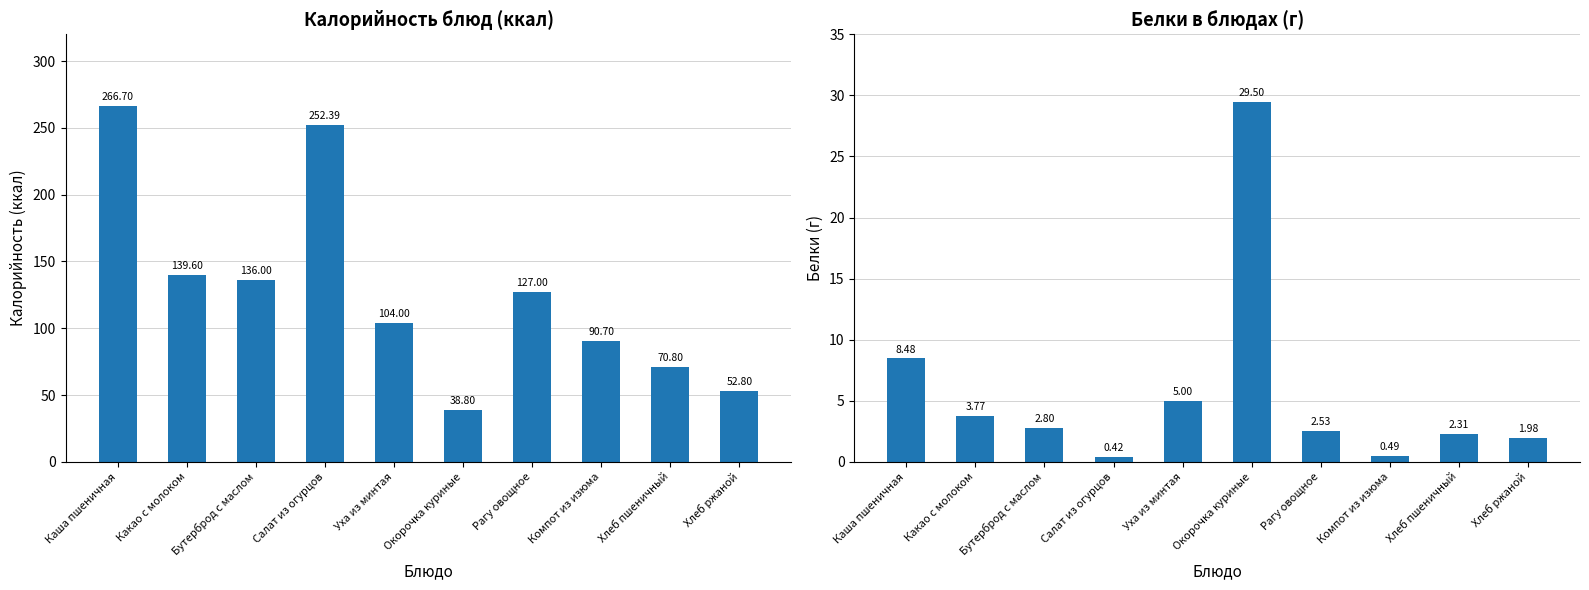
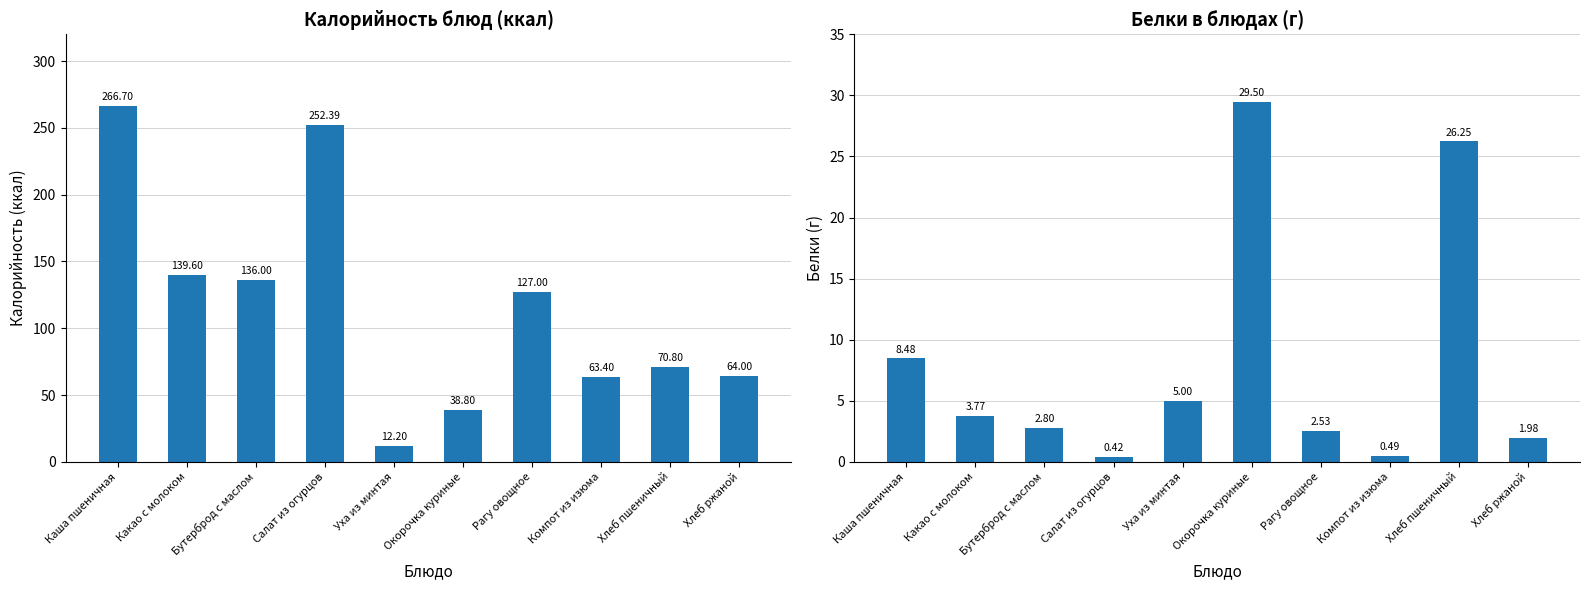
  {
    "Калорийность блюд (ккал)": {
      "Каша пшеничная": 266.70,
      "Какао с молоком": 139.60,
      "Бутерброд с маслом": 136.00,
      "Салат из огурцов": 252.39,
-     "Уха из минтая": 104.00,
+     "Уха из минтая": 12.20,
      "Окорочка куриные": 38.80,
      "Рагу овощное": 127.00,
-     "Компот из изюма": 90.70,
+     "Компот из изюма": 63.40,
      "Хлеб пшеничный": 70.80,
-     "Хлеб ржаной": 52.80
+     "Хлеб ржаной": 64.00
    },
    "Белки в блюдах (г)": {
      "Каша пшеничная": 8.48,
      "Какао с молоком": 3.77,
      "Бутерброд с маслом": 2.80,
      "Салат из огурцов": 0.42,
      "Уха из минтая": 5.00,
      "Окорочка куриные": 29.50,
      "Рагу овощное": 2.53,
      "Компот из изюма": 0.49,
-     "Хлеб пшеничный": 2.31,
+     "Хлеб пшеничный": 26.25,
      "Хлеб ржаной": 1.98
    }
  }
